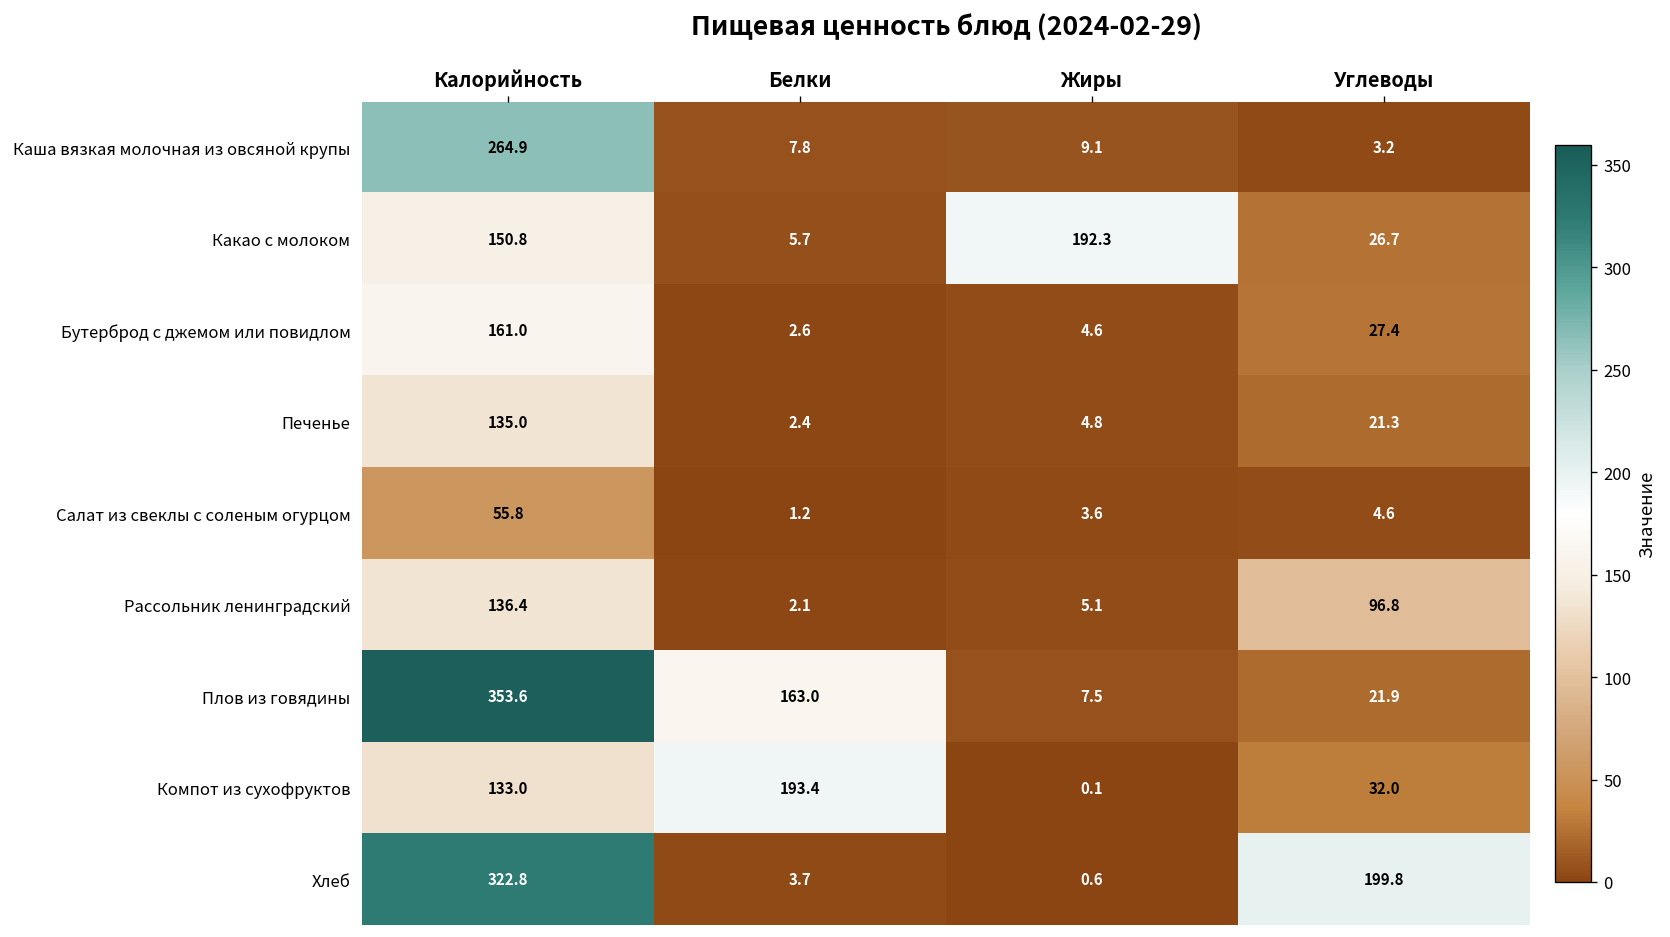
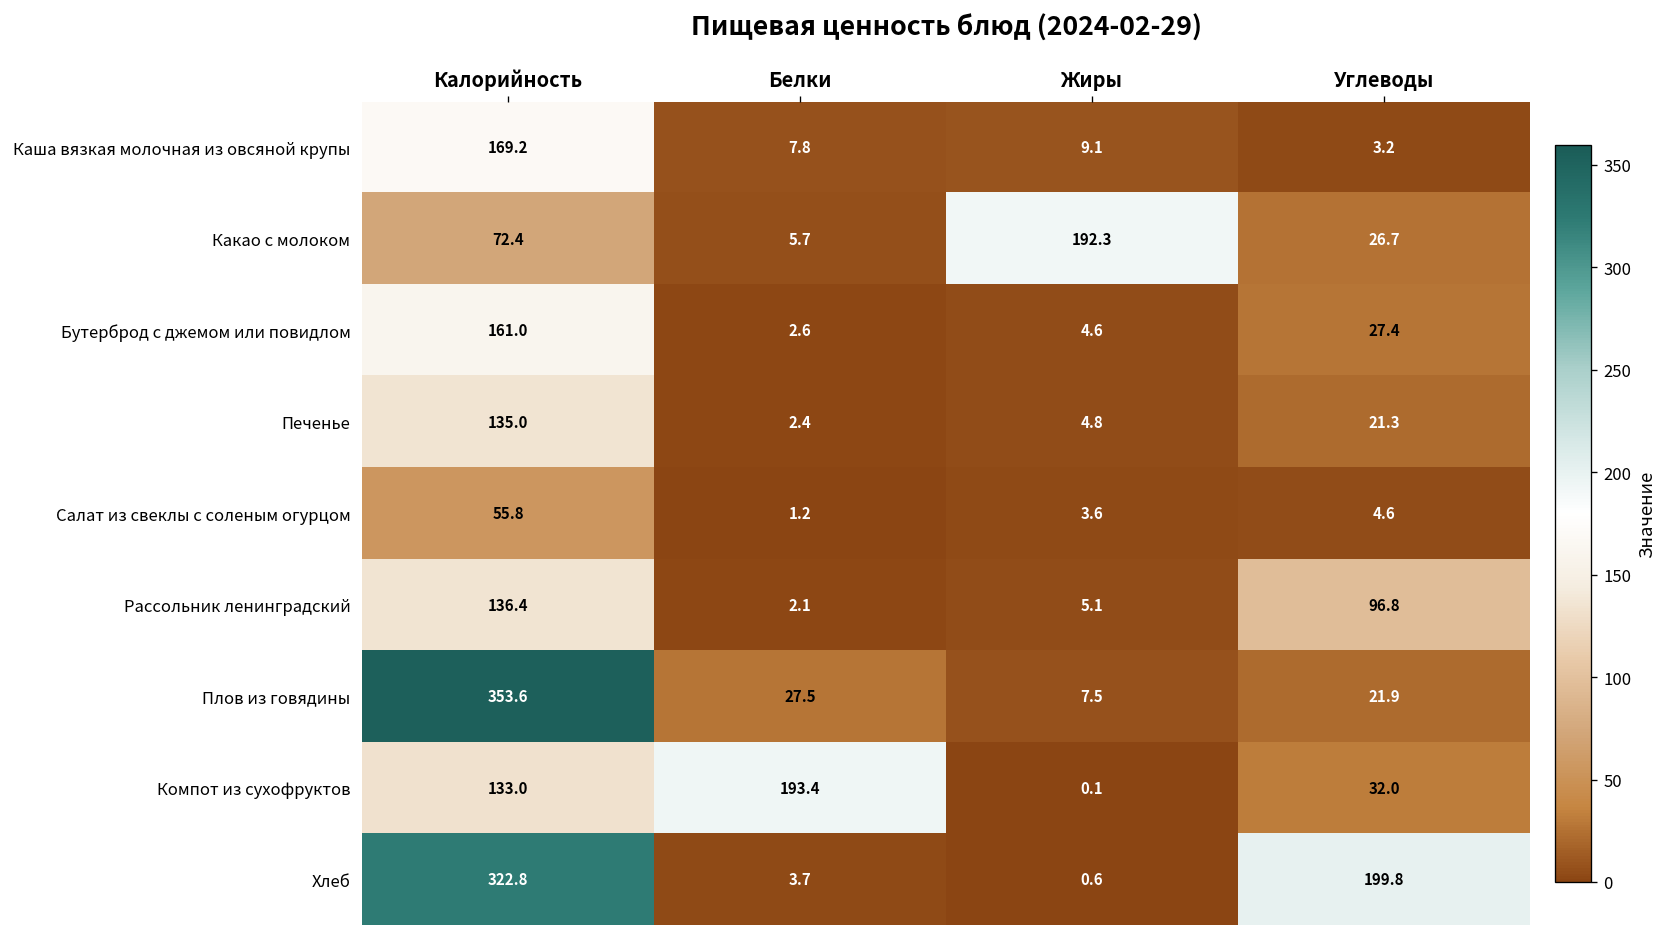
  {
    "Каша вязкая молочная из овсяной крупы": {
-     "Калорийность": 264.9,
+     "Калорийность": 169.2,
      "Белки": 7.8,
      "Жиры": 9.1,
      "Углеводы": 3.2
    },
    "Какао с молоком": {
-     "Калорийность": 150.8,
+     "Калорийность": 72.4,
      "Белки": 5.7,
      "Жиры": 192.3,
      "Углеводы": 26.7
    },
    "Бутерброд с джемом или повидлом": {
      "Калорийность": 161.0,
      "Белки": 2.6,
      "Жиры": 4.6,
      "Углеводы": 27.4
    },
    "Печенье": {
      "Калорийность": 135.0,
      "Белки": 2.4,
      "Жиры": 4.8,
      "Углеводы": 21.3
    },
    "Салат из свеклы с соленым огурцом": {
      "Калорийность": 55.8,
      "Белки": 1.2,
      "Жиры": 3.6,
      "Углеводы": 4.6
    },
    "Рассольник ленинградский": {
      "Калорийность": 136.4,
      "Белки": 2.1,
      "Жиры": 5.1,
      "Углеводы": 96.8
    },
    "Плов из говядины": {
      "Калорийность": 353.6,
-     "Белки": 163.0,
+     "Белки": 27.5,
      "Жиры": 7.5,
      "Углеводы": 21.9
    },
    "Компот из сухофруктов": {
      "Калорийность": 133.0,
      "Белки": 193.4,
      "Жиры": 0.1,
      "Углеводы": 32.0
    },
    "Хлеб": {
      "Калорийность": 322.8,
      "Белки": 3.7,
      "Жиры": 0.6,
      "Углеводы": 199.8
    }
  }
